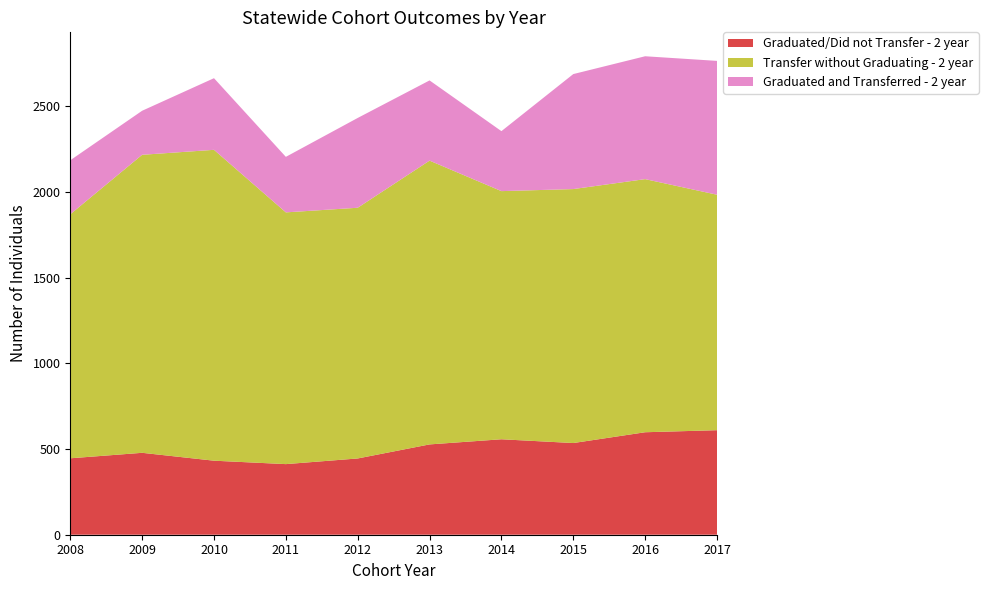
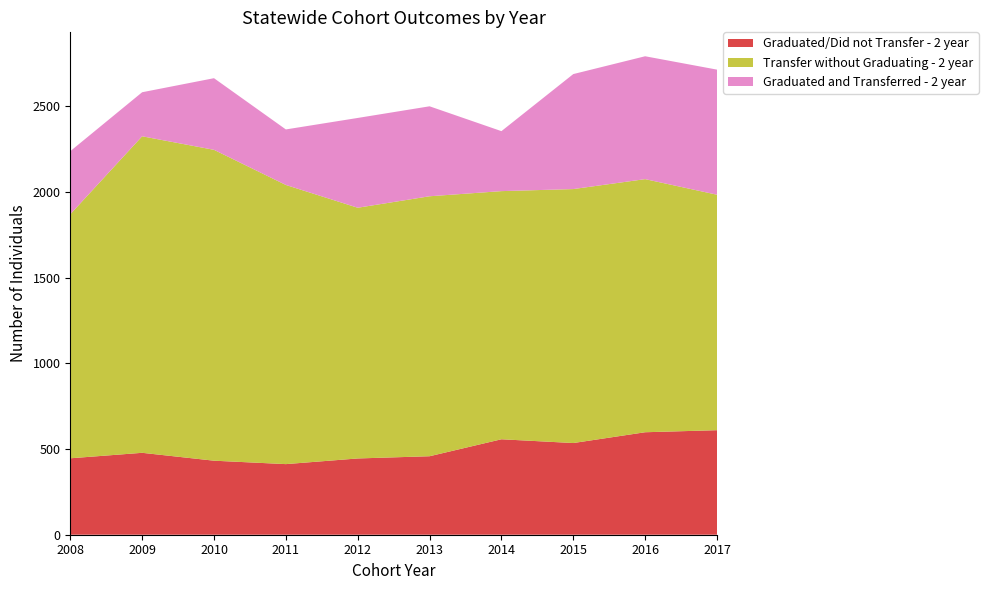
  {
    "Graduated/Did not Transfer - 2 year": {
      "2008": 450,
      "2009": 480,
      "2010": 430,
      "2011": 410,
      "2012": 450,
-     "2013": 530,
+     "2013": 460,
      "2014": 560,
      "2015": 540,
      "2016": 600,
      "2017": 610
    },
    "Transfer without Graduating - 2 year": {
      "2008": 1420,
-     "2009": 1740,
+     "2009": 1850,
      "2010": 1810,
-     "2011": 1470,
+     "2011": 1630,
      "2012": 1460,
-     "2013": 1660,
+     "2013": 1520,
      "2014": 1450,
      "2015": 1480,
      "2016": 1480,
      "2017": 1370
    },
    "Graduated and Transferred - 2 year": {
-     "2008": 320,
+     "2008": 370,
      "2009": 260,
      "2010": 420,
      "2011": 320,
      "2012": 520,
-     "2013": 470,
+     "2013": 530,
      "2014": 350,
      "2015": 670,
      "2016": 720,
-     "2017": 780
+     "2017": 730
    }
  }
